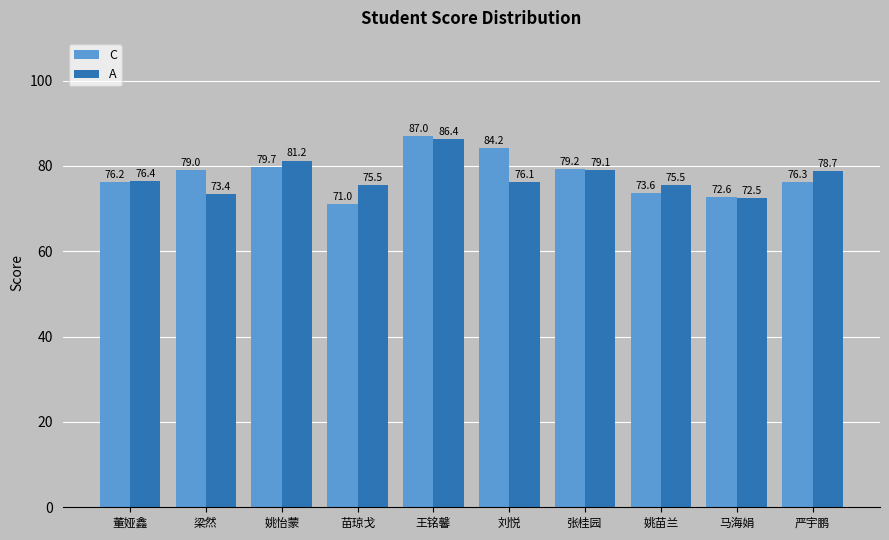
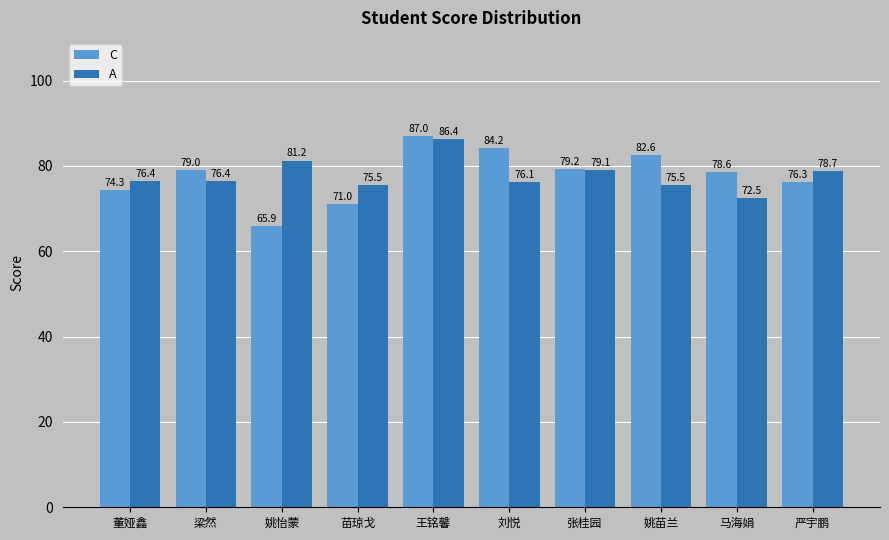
  {
    "C": {
-     "董娅鑫": 76.2,
+     "董娅鑫": 74.3,
      "梁然": 79.0,
-     "姚怡蒙": 79.7,
+     "姚怡蒙": 65.9,
      "苗琼戈": 71.0,
      "王铭馨": 87.0,
      "刘悦": 84.2,
      "张桂园": 79.2,
-     "姚苗兰": 73.6,
-     "马海娟": 72.6,
+     "姚苗兰": 82.6,
+     "马海娟": 78.6,
      "严宇鹏": 76.3
    },
    "A": {
      "董娅鑫": 76.4,
-     "梁然": 73.4,
+     "梁然": 76.4,
      "姚怡蒙": 81.2,
      "苗琼戈": 75.5,
      "王铭馨": 86.4,
      "刘悦": 76.1,
      "张桂园": 79.1,
      "姚苗兰": 75.5,
      "马海娟": 72.5,
      "严宇鹏": 78.7
    }
  }
